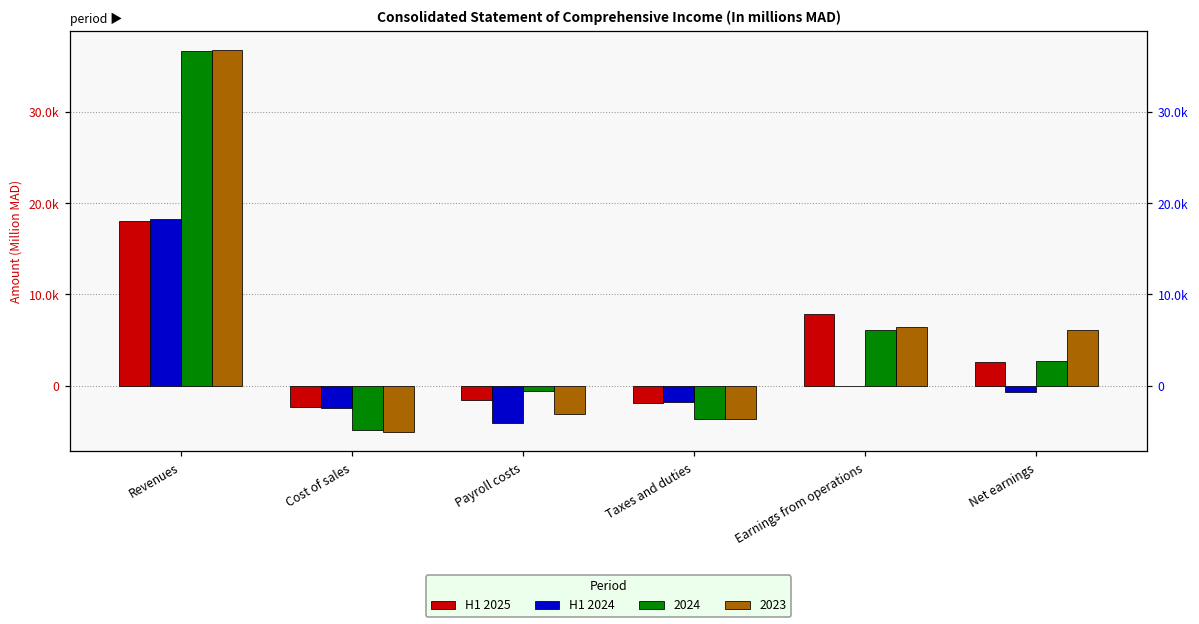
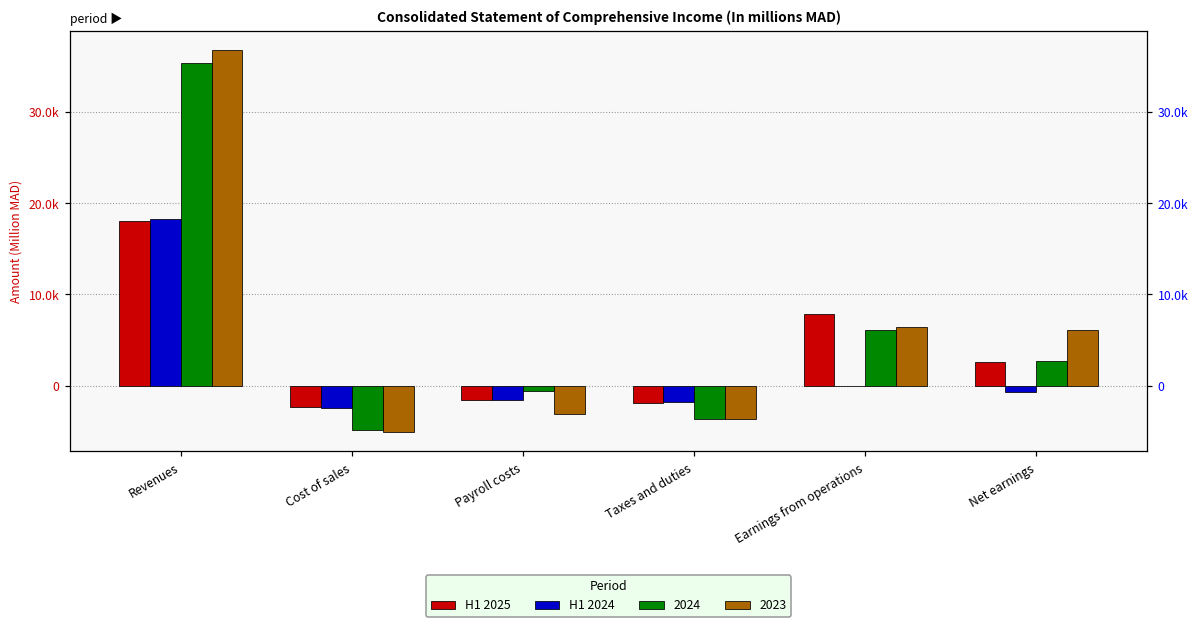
  {
    "H1 2025": {
      "Revenues": 18000,
      "Cost of sales": -2000,
      "Payroll costs": -2000,
      "Taxes and duties": -2000,
      "Earnings from operations": 8000,
      "Net earnings": 3000
    },
    "H1 2024": {
      "Revenues": 18000,
      "Cost of sales": -2000,
-     "Payroll costs": -4000,
+     "Payroll costs": -2000,
      "Taxes and duties": -2000,
      "Net earnings": -1000
    },
    "2024": {
-     "Revenues": 37000,
+     "Revenues": 35000,
      "Cost of sales": -5000,
      "Payroll costs": -1000,
      "Taxes and duties": -4000,
      "Earnings from operations": 6000,
      "Net earnings": 3000
    },
    "2023": {
      "Revenues": 37000,
      "Cost of sales": -5000,
      "Payroll costs": -3000,
      "Taxes and duties": -4000,
      "Earnings from operations": 6000,
      "Net earnings": 6000
    }
  }
